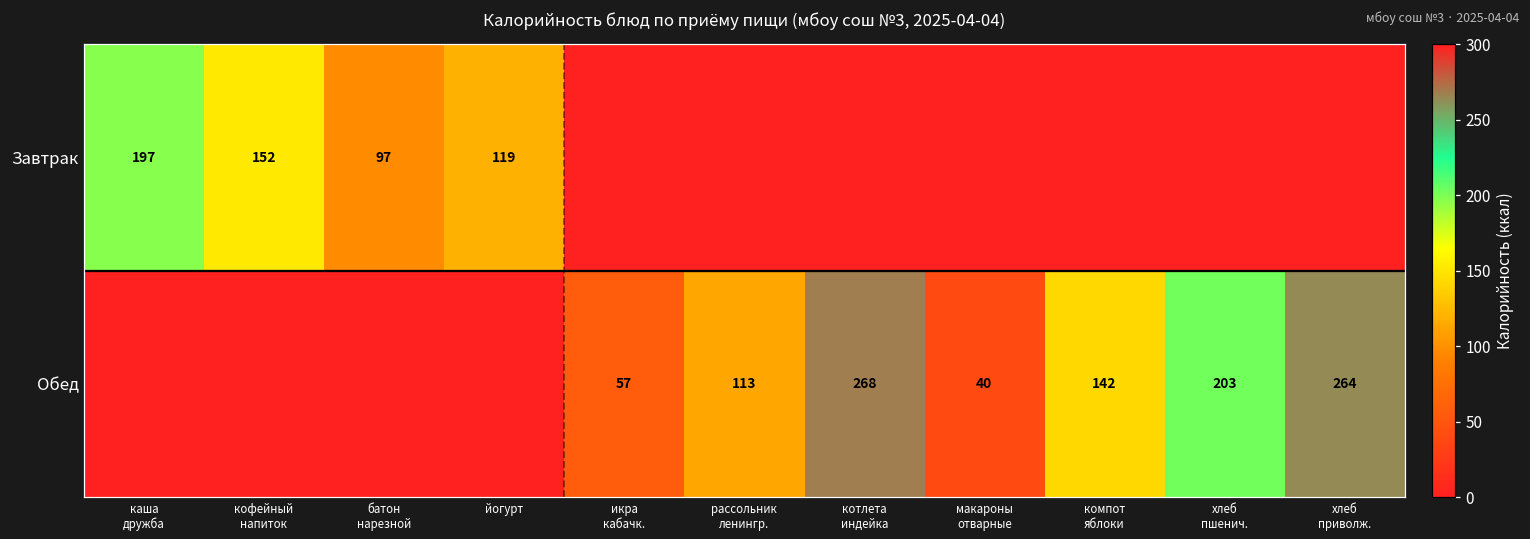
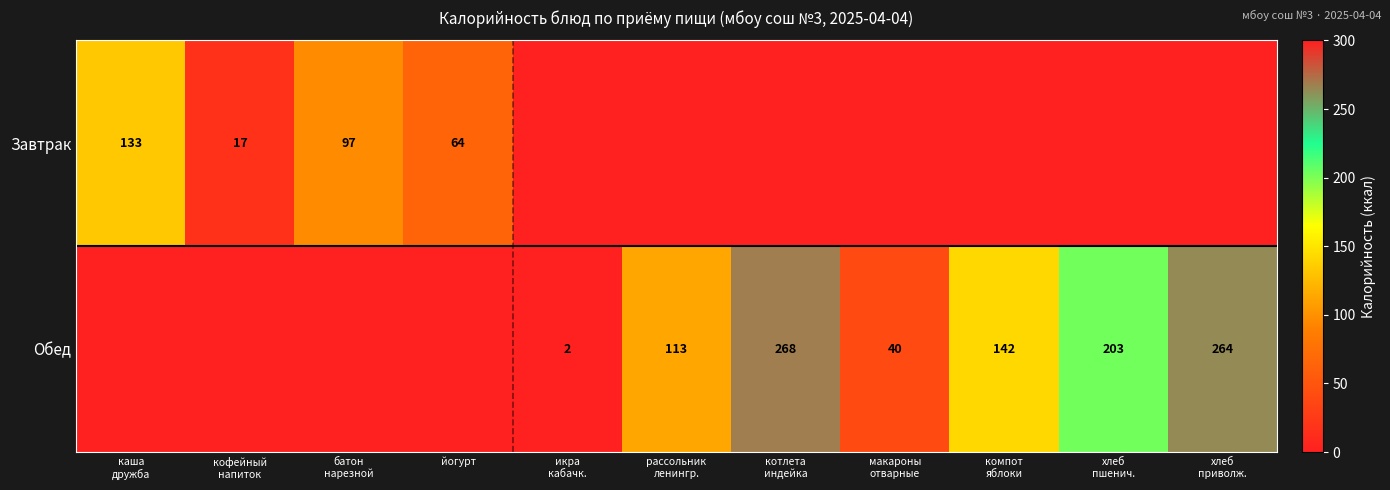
  {
    "Завтрак": {
-     "каша дружба": 197,
-     "кофейный напиток": 152,
+     "каша дружба": 133,
+     "кофейный напиток": 17,
      "батон нарезной": 97,
-     "йогурт": 119
+     "йогурт": 64
    },
    "Обед": {
-     "икра кабачк.": 57,
+     "икра кабачк.": 2,
      "рассольник ленингр.": 113,
      "котлета индейка": 268,
      "макароны отварные": 40,
      "компот яблоки": 142,
      "хлеб пшенич.": 203,
      "хлеб приволж.": 264
    }
  }
